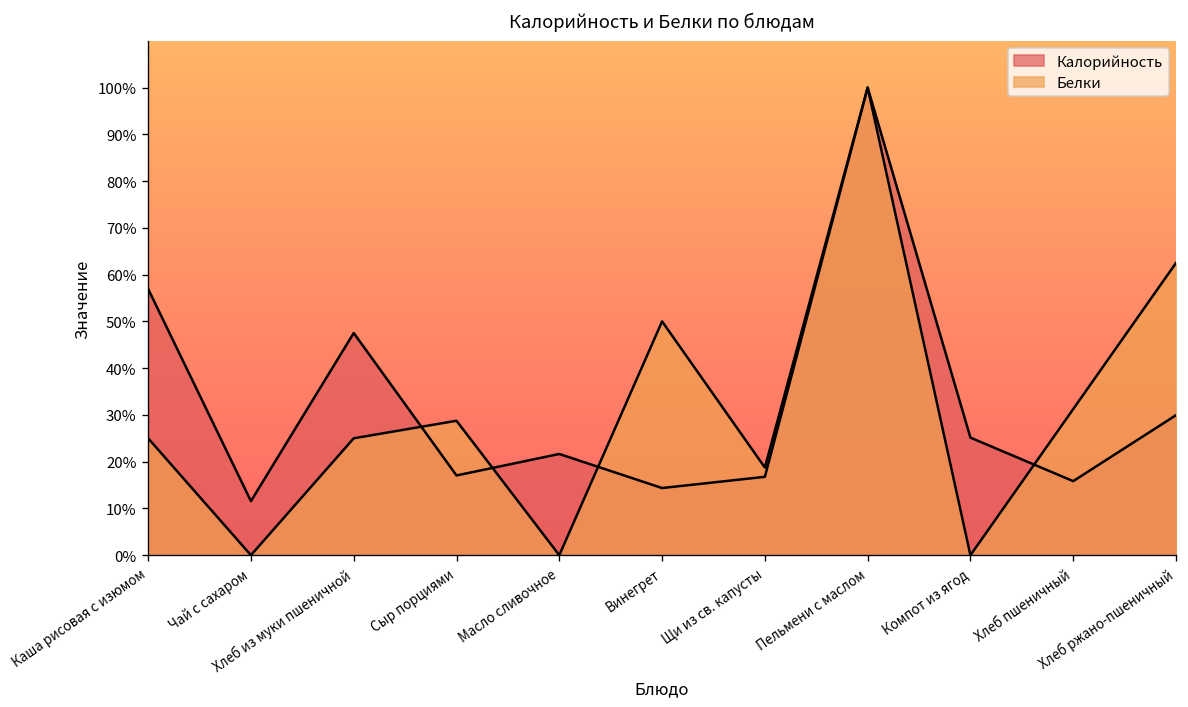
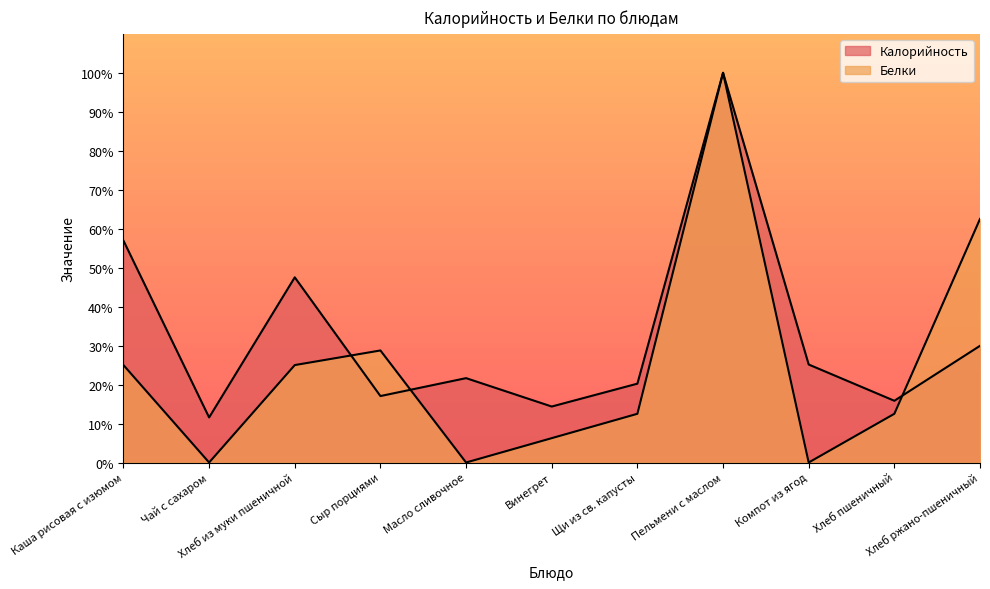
  {
    "Калорийность": {
      "Каша рисовая с изюмом": "57%",
      "Чай с сахаром": "12%",
      "Хлеб из муки пшеничной": "48%",
      "Сыр порциями": "17%",
      "Масло сливочное": "22%",
      "Винегрет": "14%",
-     "Щи из св. капусты": "17%",
+     "Щи из св. капусты": "20%",
      "Компот из ягод": "25%",
      "Хлеб пшеничный": "16%",
      "Хлеб ржано-пшеничный": "30%"
    },
    "Белки": {
      "Каша рисовая с изюмом": "25%",
      "Чай с сахаром": "0%",
      "Хлеб из муки пшеничной": "25%",
      "Сыр порциями": "29%",
      "Масло сливочное": "0%",
-     "Винегрет": "50%",
-     "Щи из св. капусты": "19%",
+     "Винегрет": "6%",
+     "Щи из св. капусты": "13%",
      "Компот из ягод": "0%",
-     "Хлеб пшеничный": "31%",
+     "Хлеб пшеничный": "13%",
      "Хлеб ржано-пшеничный": "63%"
    }
  }
